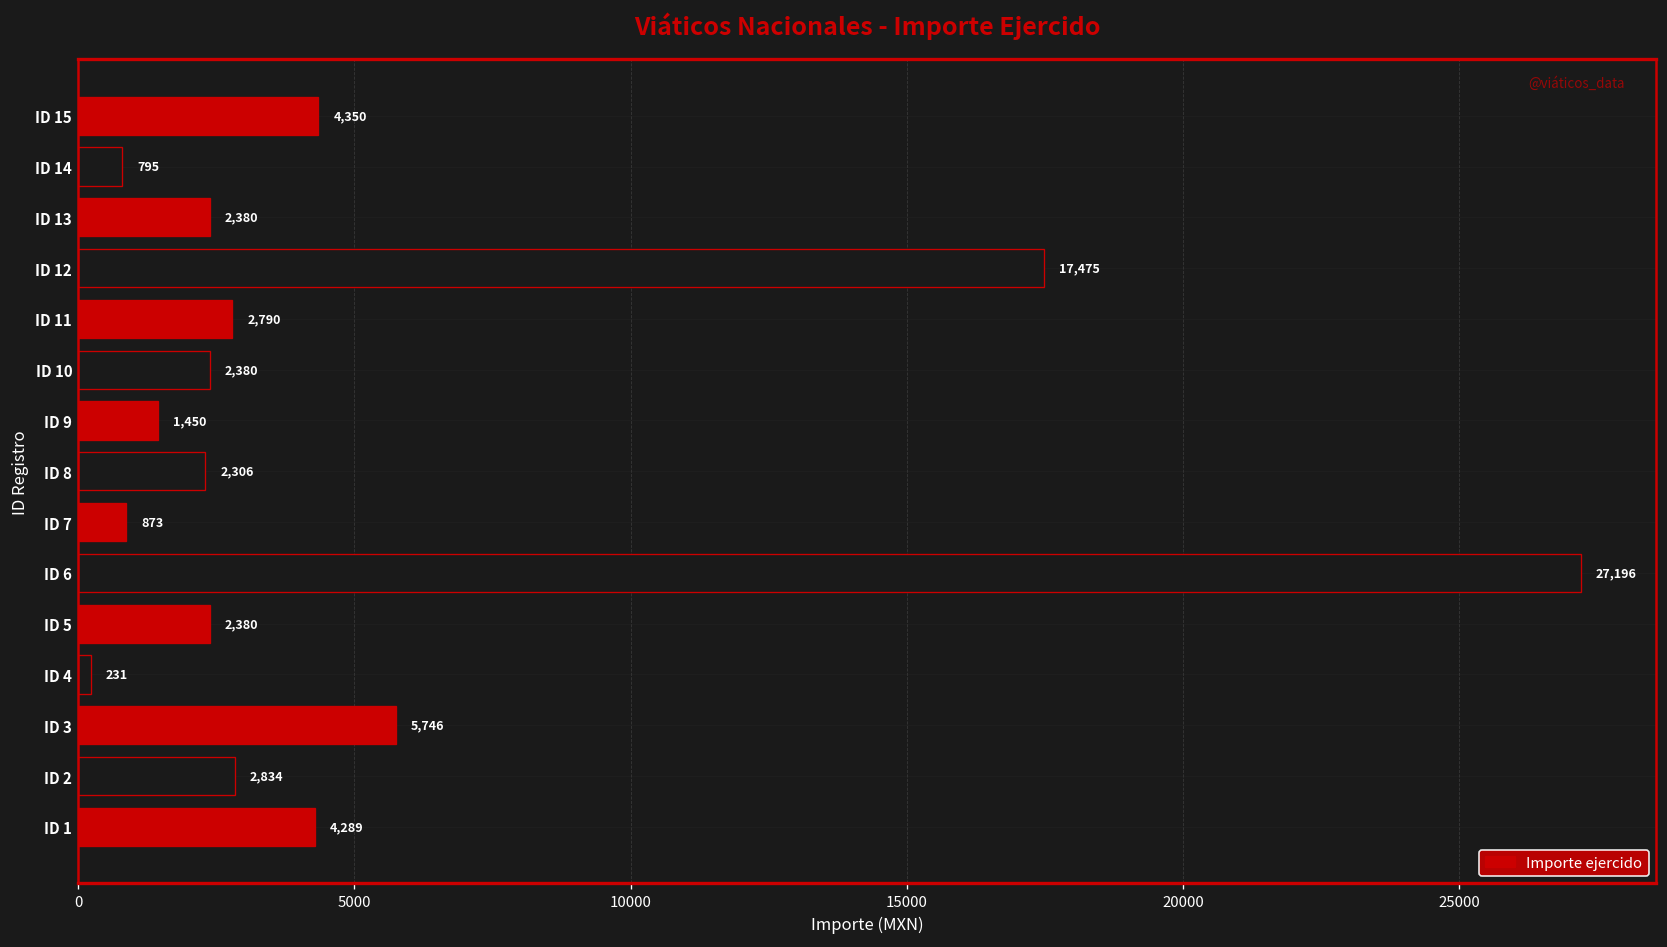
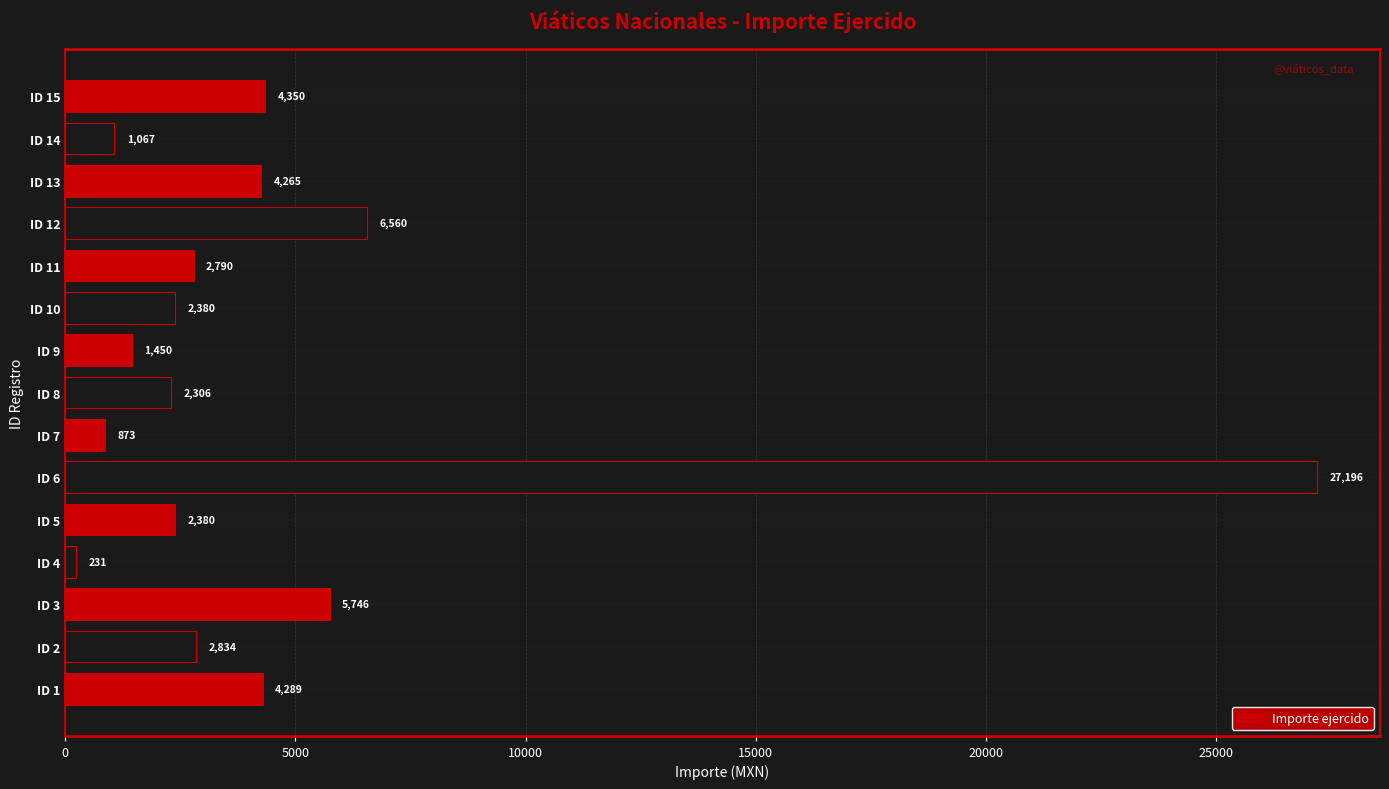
  {
    "ID 15": "4,350",
-   "ID 14": "795",
-   "ID 13": "2,380",
-   "ID 12": "17,475",
+   "ID 14": "1,067",
+   "ID 13": "4,265",
+   "ID 12": "6,560",
    "ID 11": "2,790",
    "ID 10": "2,380",
    "ID 9": "1,450",
    "ID 8": "2,306",
    "ID 7": "873",
    "ID 6": "27,196",
    "ID 5": "2,380",
    "ID 4": "231",
    "ID 3": "5,746",
    "ID 2": "2,834",
    "ID 1": "4,289"
  }
